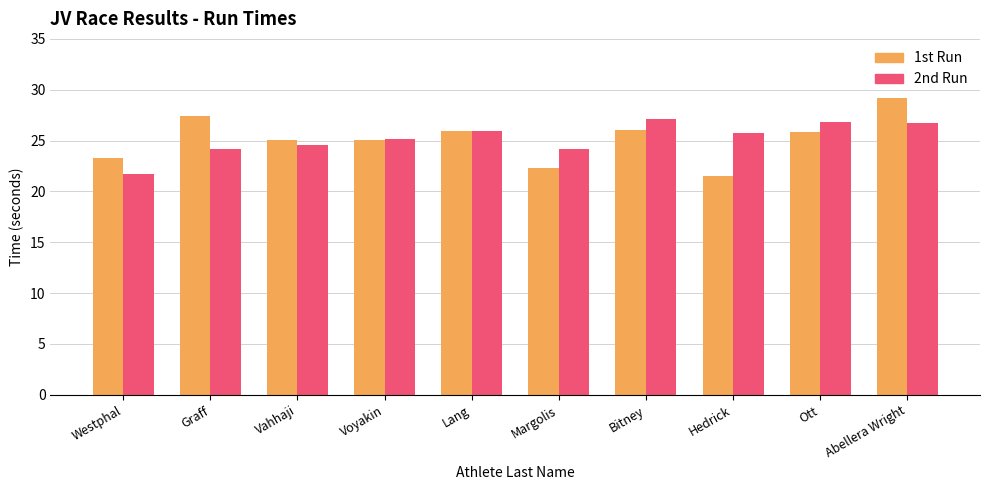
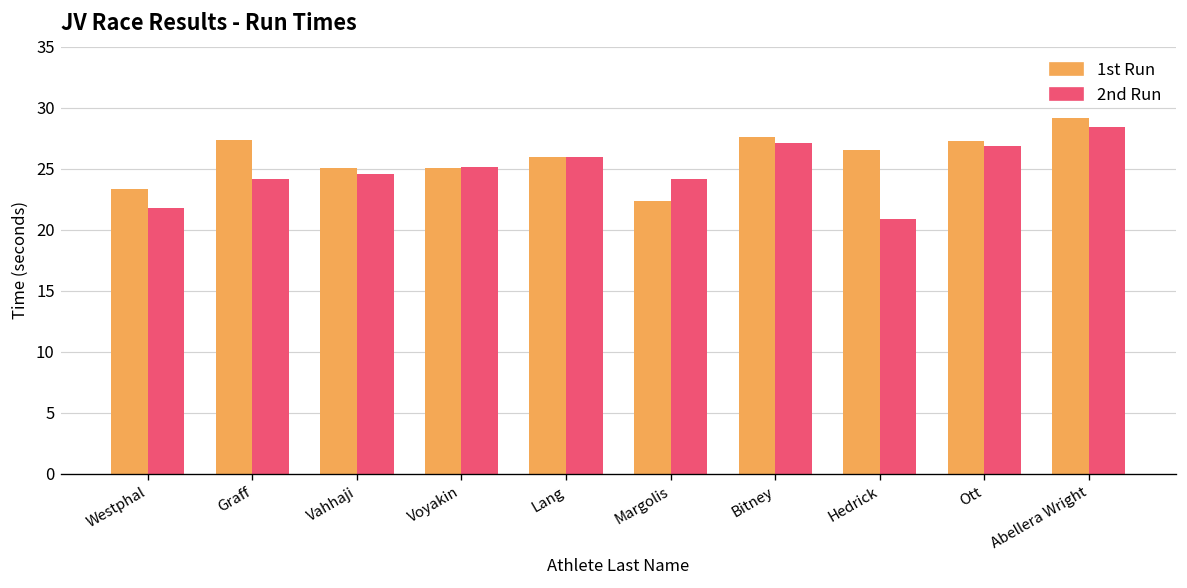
  {
    "1st Run": {
      "Westphal": 23.3,
      "Graff": 27.4,
      "Vahhaji": 25.0,
      "Voyakin": 25.1,
      "Lang": 26.0,
      "Margolis": 22.3,
-     "Bitney": 26.0,
-     "Hedrick": 21.5,
-     "Ott": 25.9,
+     "Bitney": 27.6,
+     "Hedrick": 26.5,
+     "Ott": 27.3,
      "Abellera Wright": 29.2
    },
    "2nd Run": {
      "Westphal": 21.8,
      "Graff": 24.2,
      "Vahhaji": 24.6,
      "Voyakin": 25.2,
      "Lang": 25.9,
      "Margolis": 24.2,
      "Bitney": 27.1,
-     "Hedrick": 25.7,
+     "Hedrick": 20.9,
      "Ott": 26.8,
-     "Abellera Wright": 26.7
+     "Abellera Wright": 28.5
    }
  }
